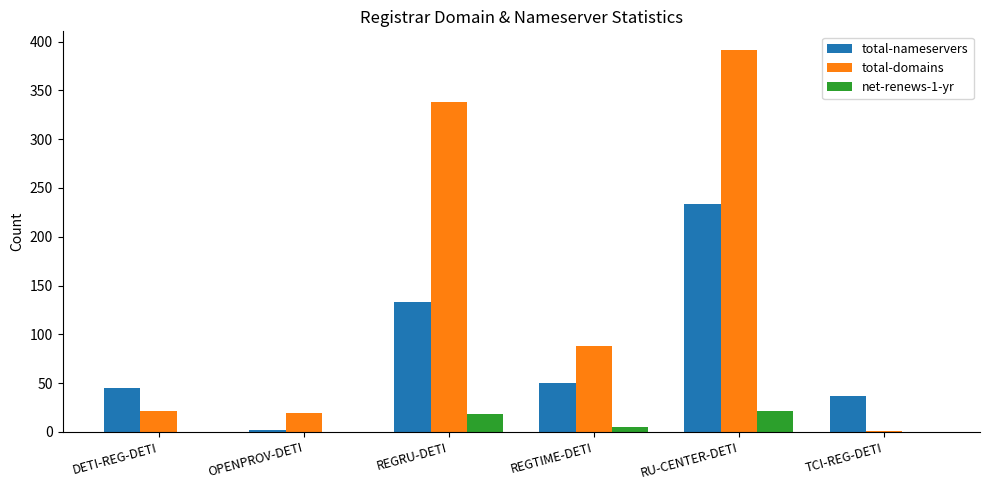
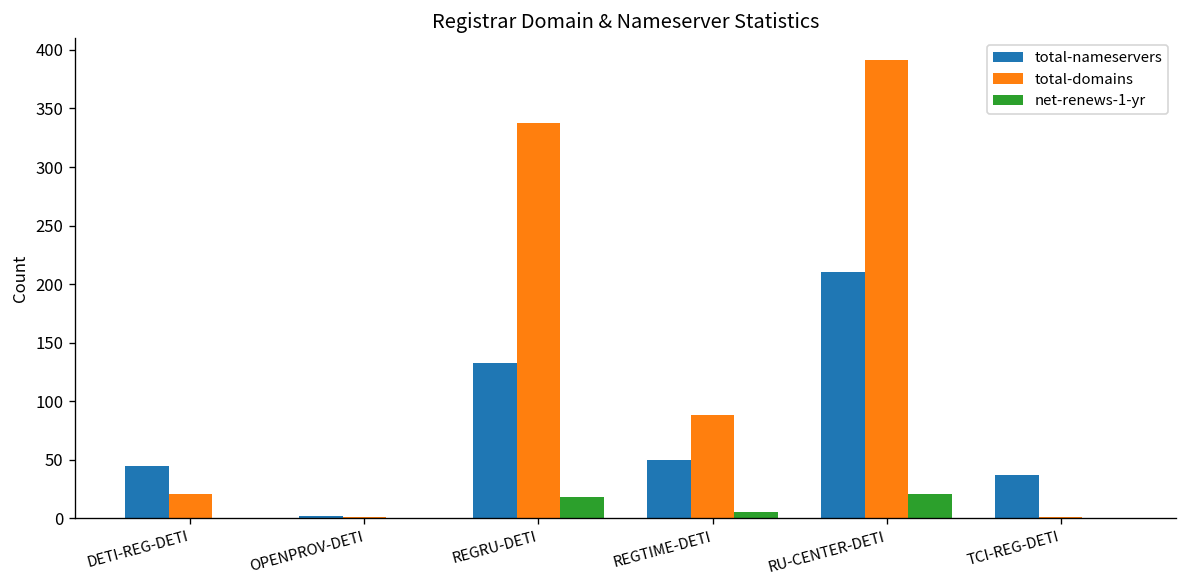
  {
    "total-nameservers": {
      "DETI-REG-DETI": 50,
      "REGRU-DETI": 130,
      "REGTIME-DETI": 50,
-     "RU-CENTER-DETI": 230,
+     "RU-CENTER-DETI": 210,
      "TCI-REG-DETI": 40
    },
    "total-domains": {
      "DETI-REG-DETI": 20,
-     "OPENPROV-DETI": 20,
+     "OPENPROV-DETI": 0,
      "REGRU-DETI": 340,
      "REGTIME-DETI": 90,
      "RU-CENTER-DETI": 390
    },
    "net-renews-1-yr": {
      "DETI-REG-DETI": 0,
      "OPENPROV-DETI": 0,
      "REGRU-DETI": 20,
      "REGTIME-DETI": 10,
      "RU-CENTER-DETI": 20,
      "TCI-REG-DETI": 0
    }
  }
